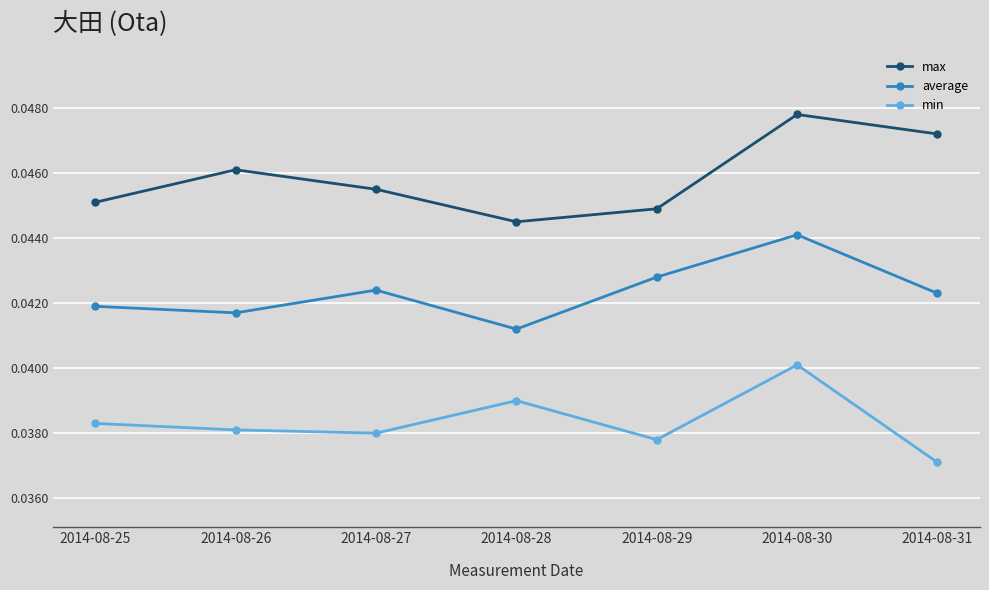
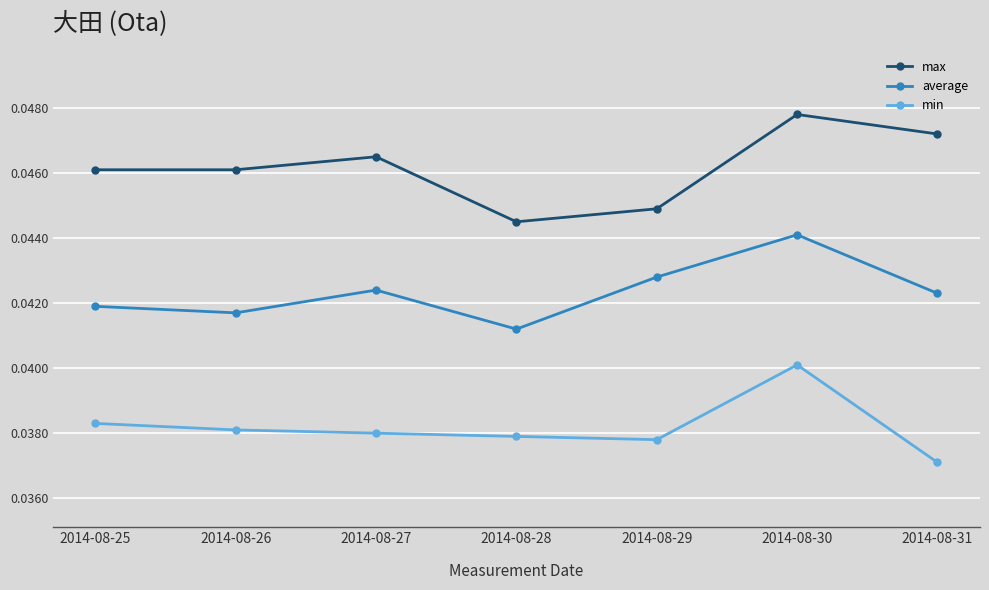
  {
    "max": {
-     "2014-08-25": 0.0451,
+     "2014-08-25": 0.0461,
      "2014-08-26": 0.0461,
-     "2014-08-27": 0.0455,
+     "2014-08-27": 0.0465,
      "2014-08-28": 0.0445,
      "2014-08-29": 0.0449,
      "2014-08-30": 0.0478,
      "2014-08-31": 0.0472
    },
    "average": {
      "2014-08-25": 0.0419,
      "2014-08-26": 0.0417,
      "2014-08-27": 0.0424,
      "2014-08-28": 0.0412,
      "2014-08-29": 0.0428,
      "2014-08-30": 0.0441,
      "2014-08-31": 0.0423
    },
    "min": {
      "2014-08-25": 0.0383,
      "2014-08-26": 0.0381,
      "2014-08-27": 0.0380,
-     "2014-08-28": 0.0390,
+     "2014-08-28": 0.0379,
      "2014-08-29": 0.0378,
      "2014-08-30": 0.0401,
      "2014-08-31": 0.0371
    }
  }
